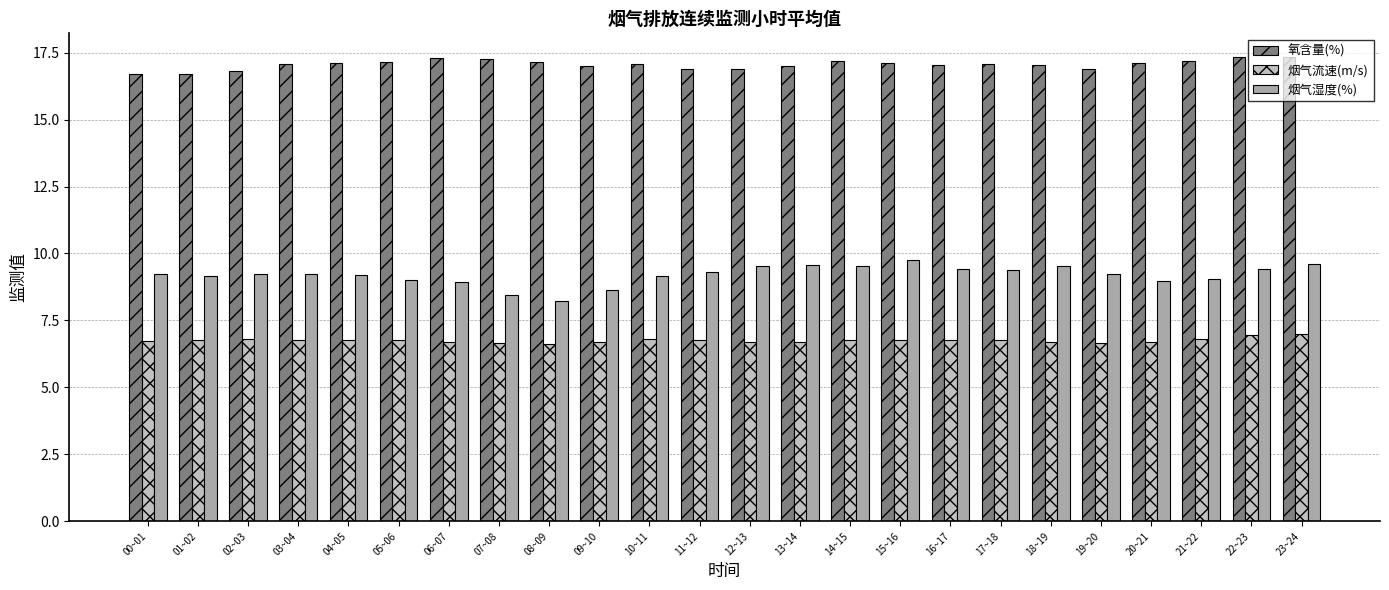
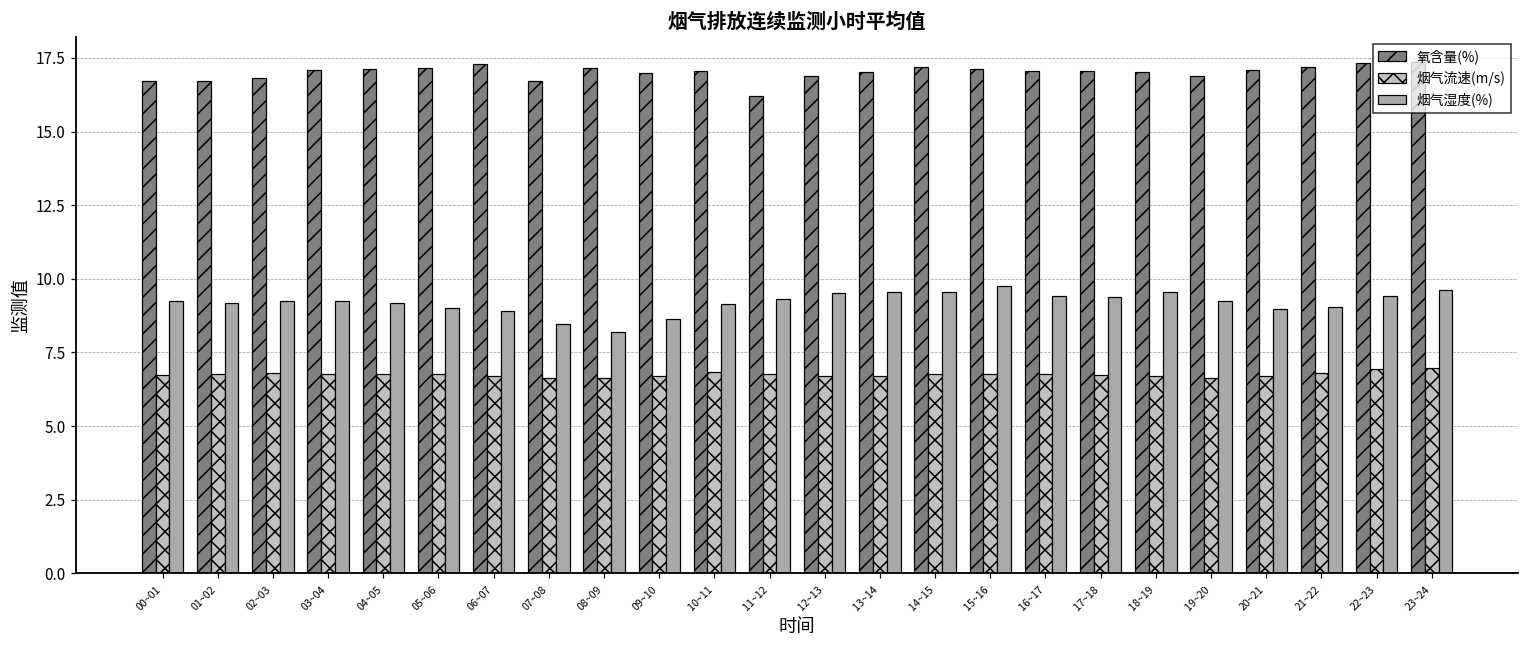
  {
    "氧含量(%)": {
      "00~01": 16.7,
      "01~02": 16.7,
      "02~03": 16.8,
      "03~04": 17.1,
      "04~05": 17.1,
      "05~06": 17.2,
      "06~07": 17.3,
-     "07~08": 17.2,
+     "07~08": 16.7,
      "08~09": 17.1,
      "09~10": 17.0,
      "10~11": 17.1,
-     "11~12": 16.9,
+     "11~12": 16.2,
      "12~13": 16.9,
      "13~14": 17.0,
      "14~15": 17.2,
      "15~16": 17.1,
      "16~17": 17.0,
      "17~18": 17.1,
      "18~19": 17.0,
      "19~20": 16.9,
      "20~21": 17.1,
      "21~22": 17.2,
      "22~23": 17.3
    }
  }
